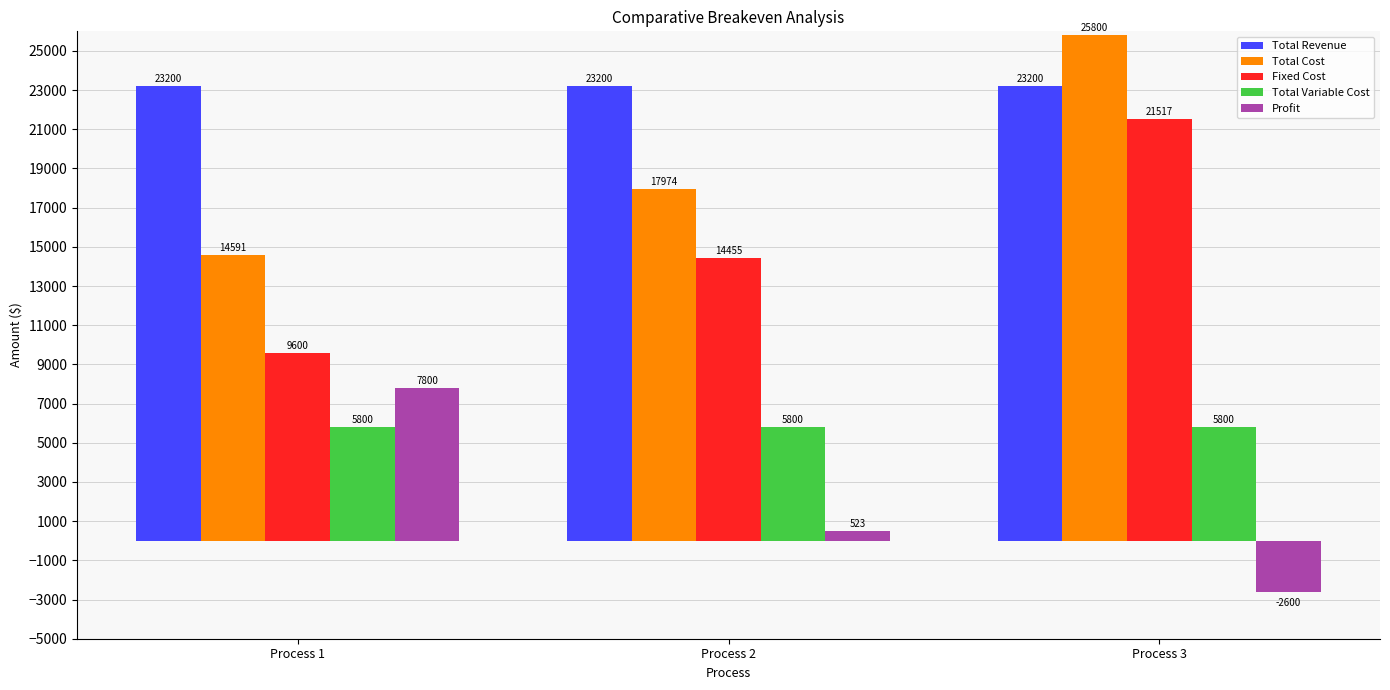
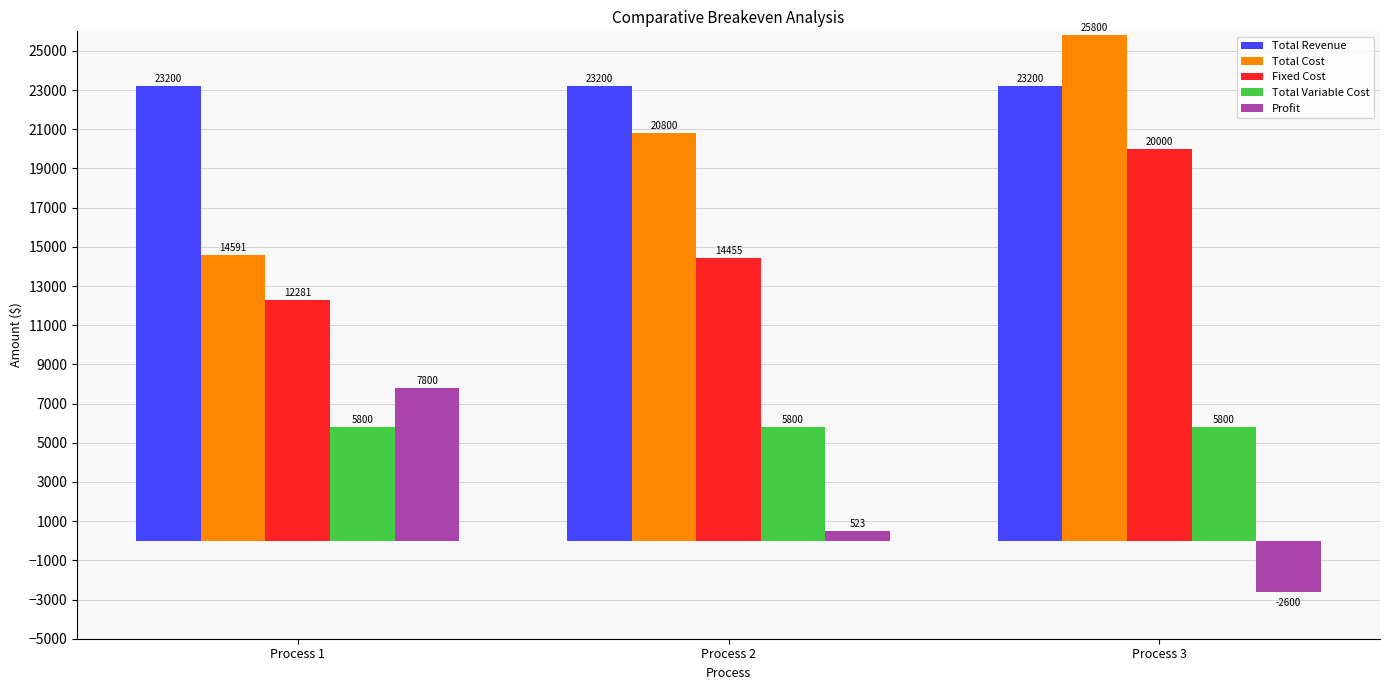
  {
    "Total Revenue": {
      "Process 1": 23200,
      "Process 2": 23200,
      "Process 3": 23200
    },
    "Total Cost": {
      "Process 1": 14591,
-     "Process 2": 17974,
+     "Process 2": 20800,
      "Process 3": 25800
    },
    "Fixed Cost": {
-     "Process 1": 9600,
+     "Process 1": 12281,
      "Process 2": 14455,
-     "Process 3": 21517
+     "Process 3": 20000
    },
    "Total Variable Cost": {
      "Process 1": 5800,
      "Process 2": 5800,
      "Process 3": 5800
    },
    "Profit": {
      "Process 1": 7800,
      "Process 2": 523,
      "Process 3": -2600
    }
  }
